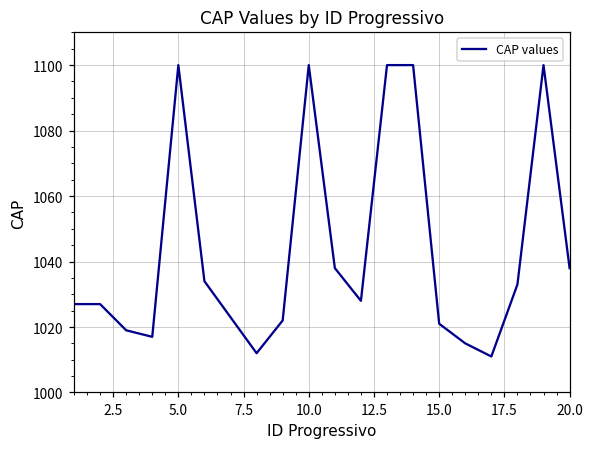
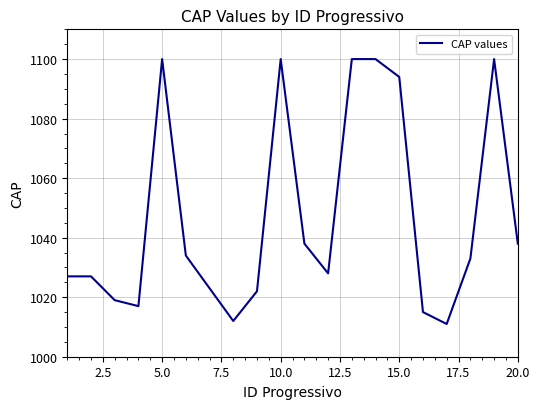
  {
    "5.0": 1100,
    "10.0": 1100,
-   "15.0": 1021,
+   "15.0": 1094,
    "20.0": 1038
  }
